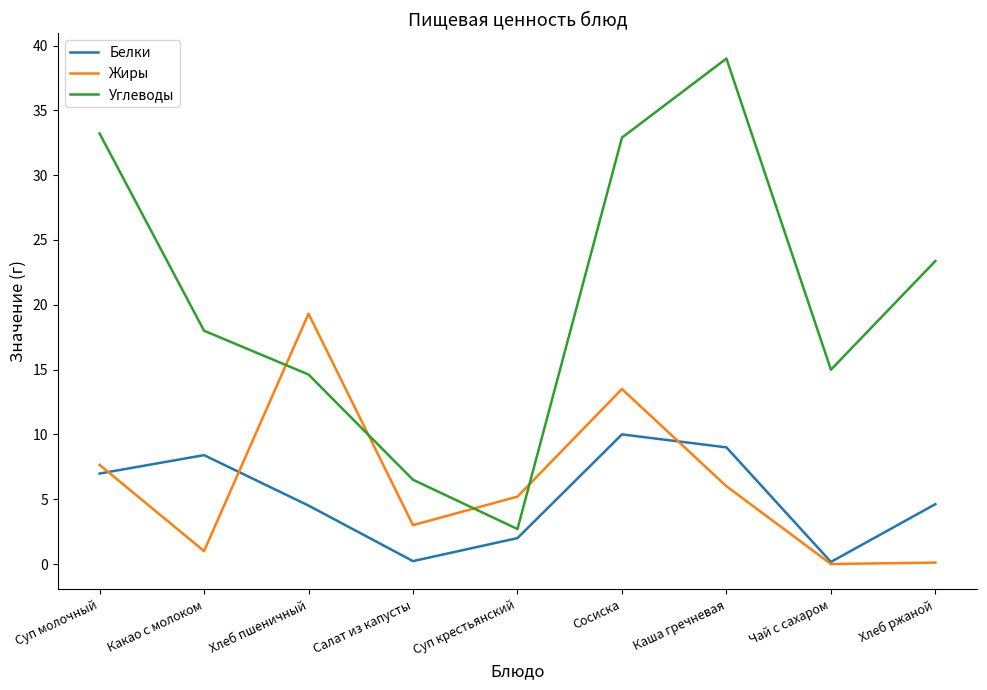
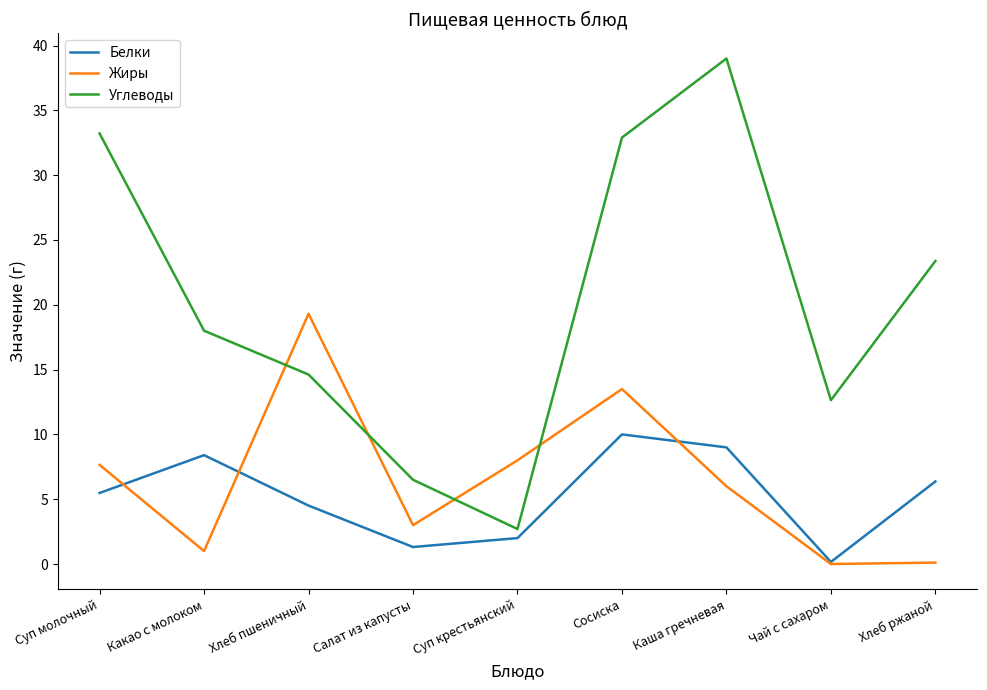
  {
    "Белки": {
-     "Суп молочный": 7.0,
+     "Суп молочный": 5.5,
      "Какао с молоком": 8.4,
      "Хлеб пшеничный": 4.5,
-     "Салат из капусты": 0.2,
+     "Салат из капусты": 1.3,
      "Суп крестьянский": 2.0,
      "Сосиска": 10.0,
      "Каша гречневая": 9.0,
-     "Хлеб ржаной": 4.6
+     "Хлеб ржаной": 6.4
    },
    "Жиры": {
      "Суп молочный": 7.7,
      "Какао с молоком": 1.0,
      "Хлеб пшеничный": 19.3,
      "Салат из капусты": 3.0,
-     "Суп крестьянский": 5.2,
+     "Суп крестьянский": 8.0,
      "Сосиска": 13.5,
      "Каша гречневая": 6.0,
      "Хлеб ржаной": 0.1
    },
    "Углеводы": {
      "Суп молочный": 33.2,
      "Какао с молоком": 18.0,
      "Хлеб пшеничный": 14.6,
      "Салат из капусты": 6.5,
      "Суп крестьянский": 2.7,
      "Сосиска": 32.9,
      "Каша гречневая": 39.0,
-     "Чай с сахаром": 15.0,
+     "Чай с сахаром": 12.6,
      "Хлеб ржаной": 23.4
    }
  }
